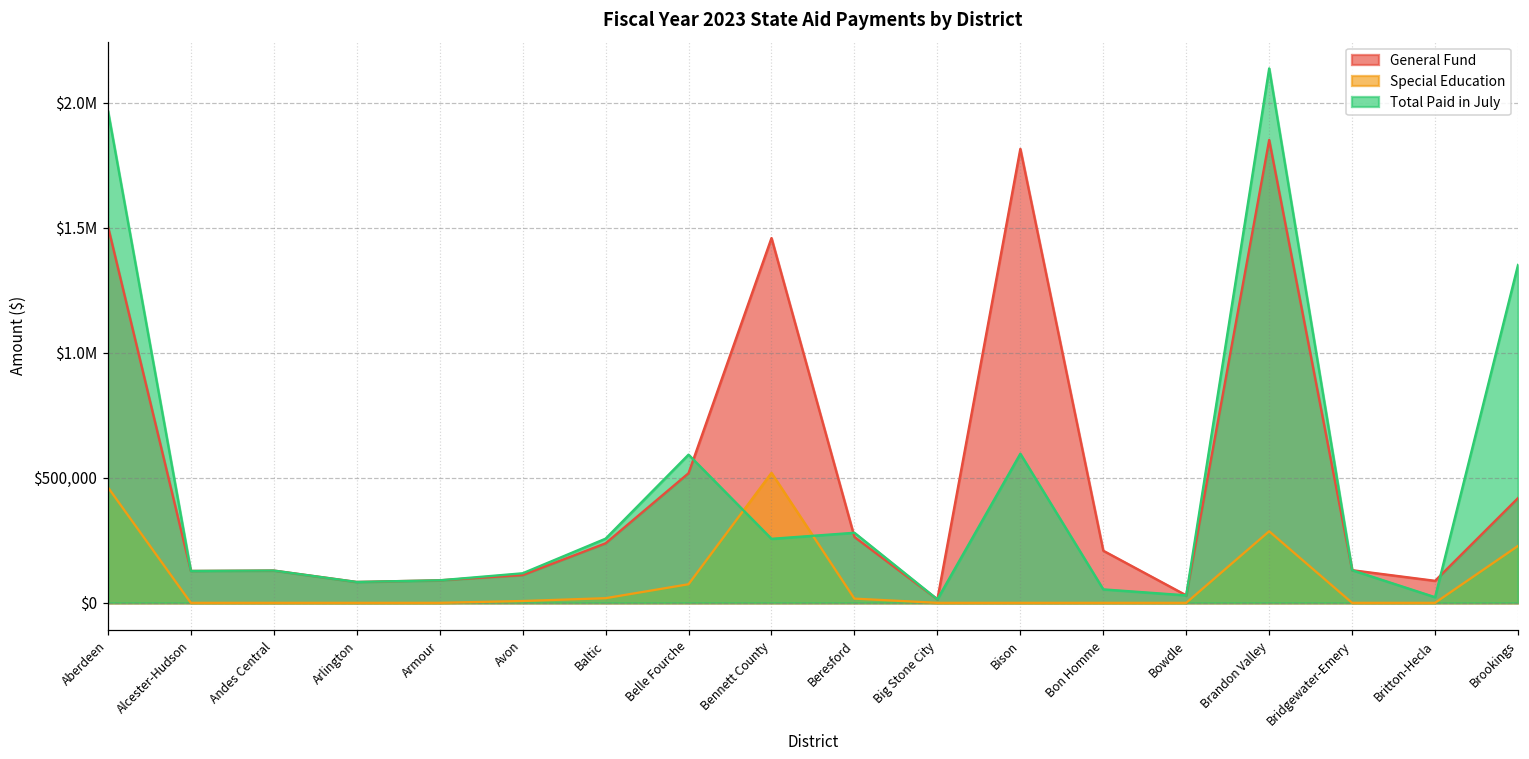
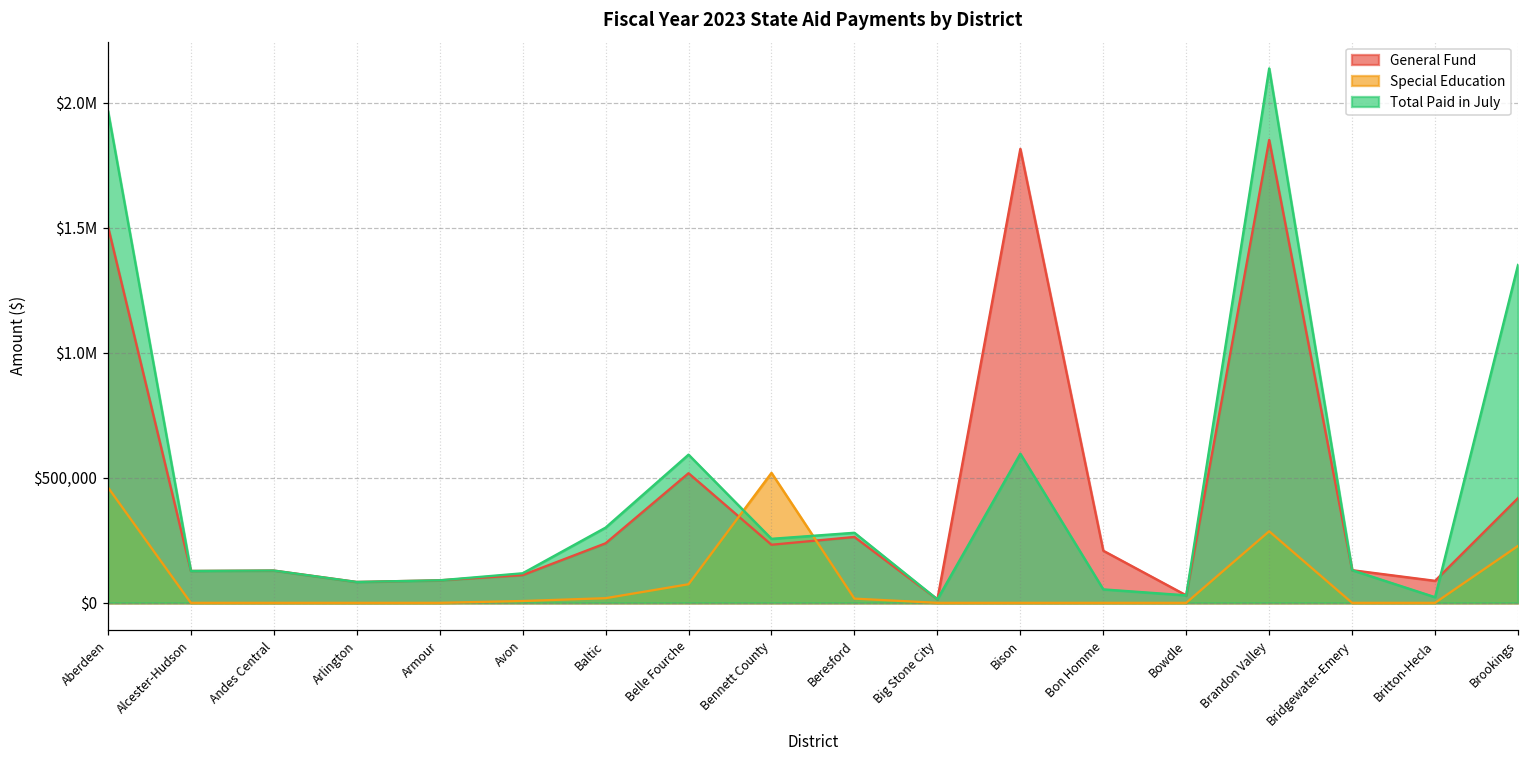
  {
    "General Fund": {
      "Aberdeen": "$1,510,000",
      "Baltic": "$240,000",
      "Belle Fourche": "$520,000",
-     "Bennett County": "$1,460,000",
+     "Bennett County": "$230,000",
      "Beresford": "$260,000",
      "Bison": "$1,820,000",
      "Bon Homme": "$210,000",
      "Brandon Valley": "$1,850,000",
      "Britton-Hecla": "$90,000",
      "Brookings": "$420,000"
    },
    "Special Education": {
      "Aberdeen": "$460,000",
      "Alcester-Hudson": "$0",
      "Andes Central": "$0",
      "Arlington": "$0",
      "Armour": "$0",
      "Avon": "$10,000",
      "Baltic": "$20,000",
      "Belle Fourche": "$70,000",
      "Bennett County": "$520,000",
      "Beresford": "$20,000",
      "Big Stone City": "$0",
      "Bison": "$0",
      "Bon Homme": "$0",
      "Bowdle": "$0",
      "Brandon Valley": "$290,000",
      "Bridgewater-Emery": "$0",
      "Britton-Hecla": "$0",
      "Brookings": "$230,000"
    },
    "Total Paid in July": {
      "Aberdeen": "$1,970,000",
-     "Baltic": "$260,000",
+     "Baltic": "$300,000",
      "Belle Fourche": "$590,000",
      "Bennett County": "$260,000",
      "Beresford": "$280,000",
      "Bison": "$600,000",
      "Bon Homme": "$50,000",
      "Brandon Valley": "$2,140,000",
      "Britton-Hecla": "$20,000",
      "Brookings": "$1,350,000"
    }
  }
